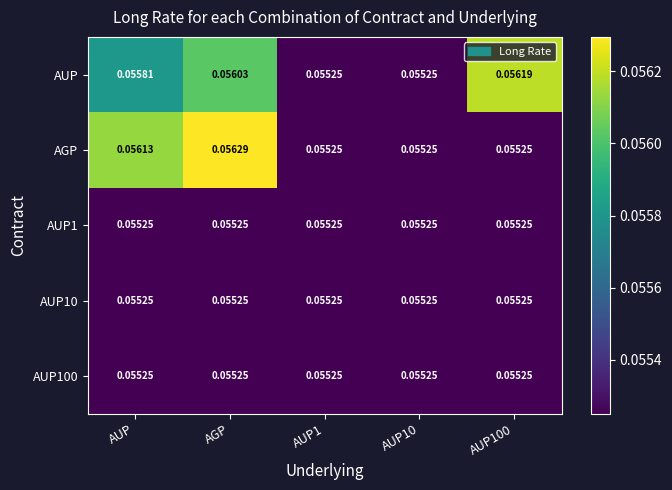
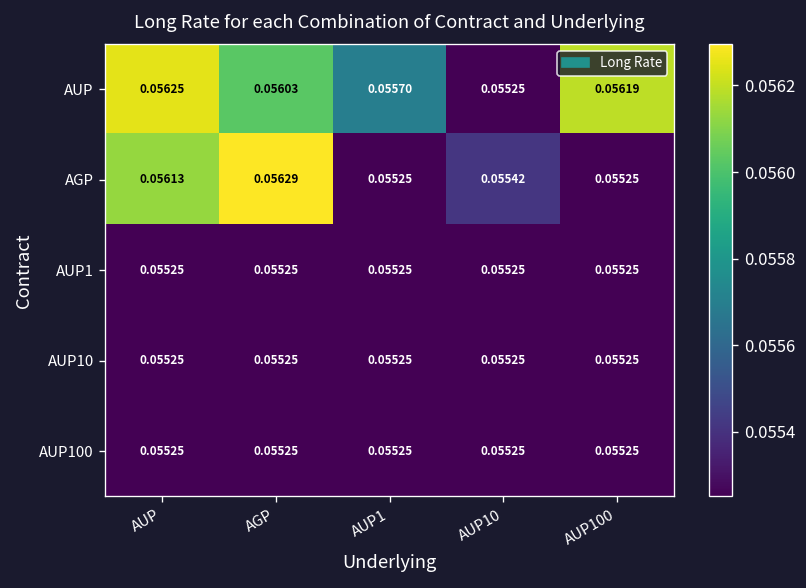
  {
    "AUP": {
-     "AUP": 0.05581,
+     "AUP": 0.05625,
      "AGP": 0.05603,
-     "AUP1": 0.05525,
+     "AUP1": 0.05570,
      "AUP10": 0.05525,
      "AUP100": 0.05619
    },
    "AGP": {
      "AUP": 0.05613,
      "AGP": 0.05629,
      "AUP1": 0.05525,
-     "AUP10": 0.05525,
+     "AUP10": 0.05542,
      "AUP100": 0.05525
    },
    "AUP1": {
      "AUP": 0.05525,
      "AGP": 0.05525,
      "AUP1": 0.05525,
      "AUP10": 0.05525,
      "AUP100": 0.05525
    },
    "AUP10": {
      "AUP": 0.05525,
      "AGP": 0.05525,
      "AUP1": 0.05525,
      "AUP10": 0.05525,
      "AUP100": 0.05525
    },
    "AUP100": {
      "AUP": 0.05525,
      "AGP": 0.05525,
      "AUP1": 0.05525,
      "AUP10": 0.05525,
      "AUP100": 0.05525
    }
  }
